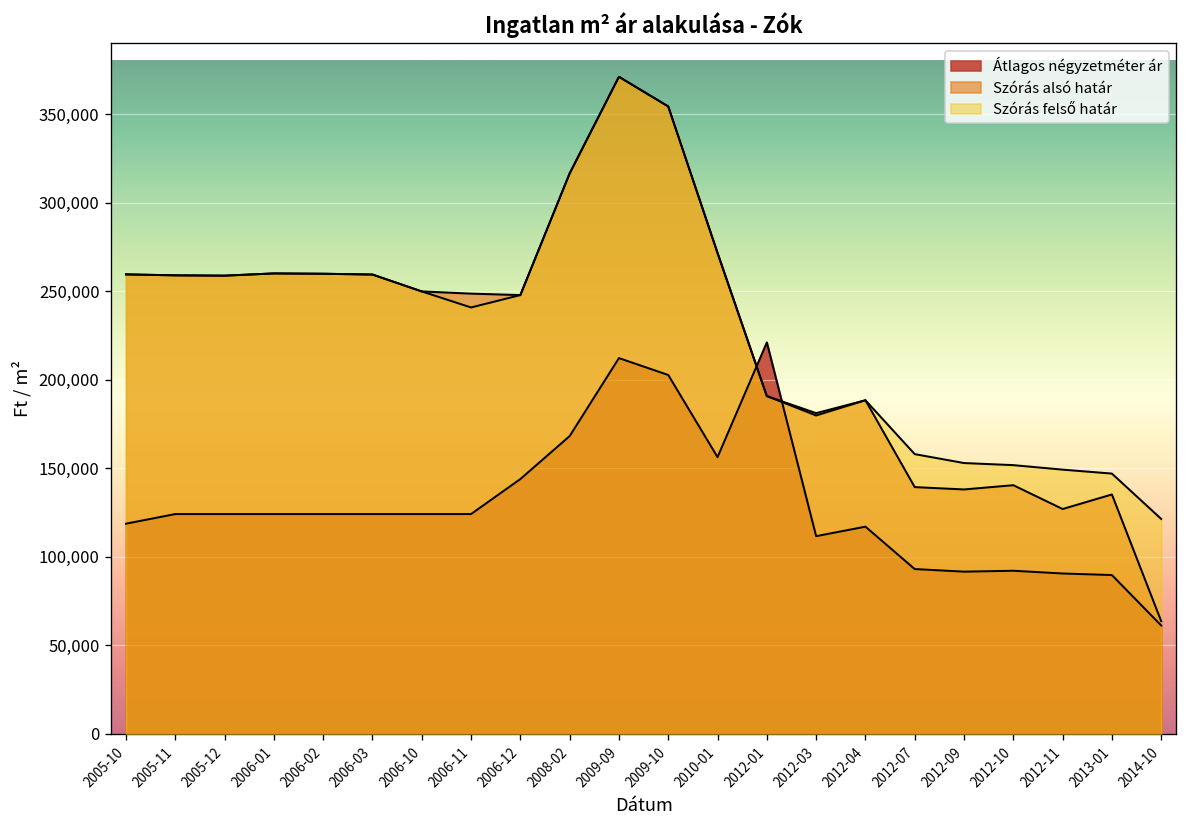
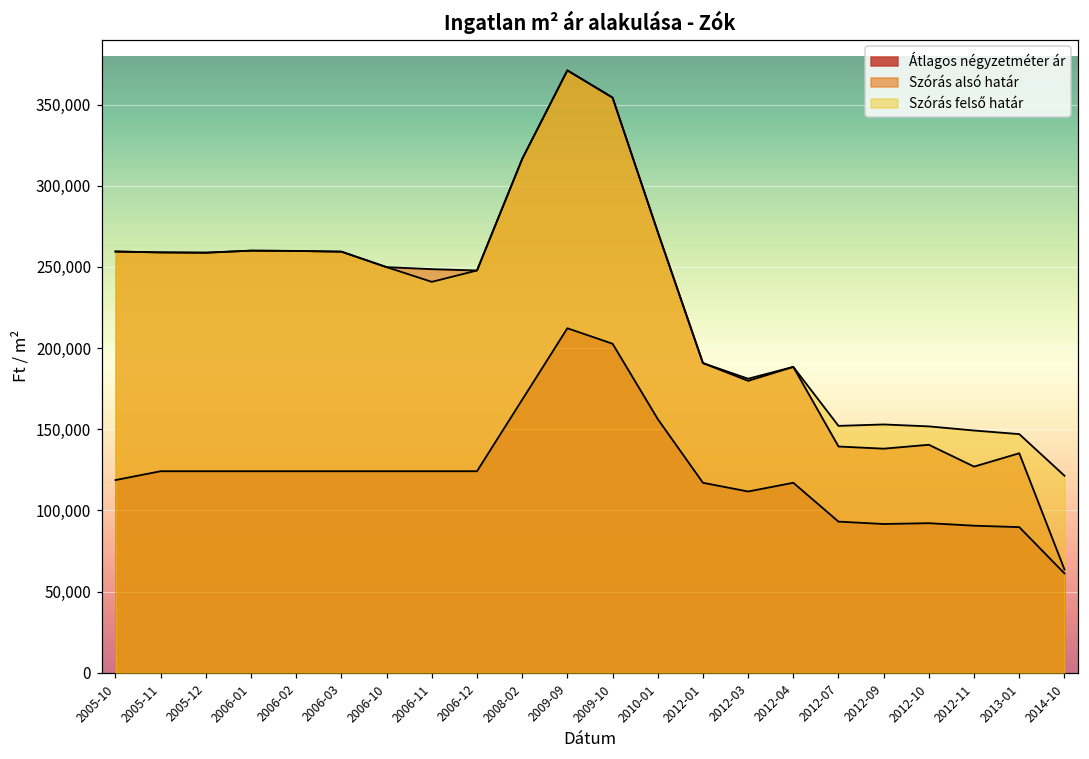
  {
    "Átlagos négyzetméter ár": {
      "2005-10": "119,000",
      "2005-11": "124,000",
      "2005-12": "124,000",
      "2006-01": "124,000",
      "2006-02": "124,000",
      "2006-03": "124,000",
      "2006-10": "124,000",
      "2006-11": "124,000",
-     "2006-12": "144,000",
+     "2006-12": "124,000",
      "2008-02": "168,000",
      "2009-09": "212,000",
      "2009-10": "203,000",
      "2010-01": "156,000",
-     "2012-01": "221,000",
+     "2012-01": "117,000",
      "2012-03": "112,000",
      "2012-04": "117,000",
      "2012-07": "93,000",
      "2012-09": "92,000",
      "2012-10": "92,000",
      "2012-11": "91,000",
      "2013-01": "90,000",
      "2014-10": "61,000"
    },
    "Szórás alsó határ": {
      "2006-11": "249,000",
      "2012-07": "139,000",
      "2012-09": "138,000",
      "2012-10": "140,000",
      "2012-11": "127,000",
      "2013-01": "135,000",
      "2014-10": "64,000"
    },
    "Szórás felső határ": {
      "2006-11": "241,000",
-     "2012-07": "158,000",
+     "2012-07": "152,000",
      "2012-09": "153,000",
      "2012-10": "152,000",
      "2012-11": "149,000",
      "2013-01": "147,000",
      "2014-10": "121,000"
    }
  }
